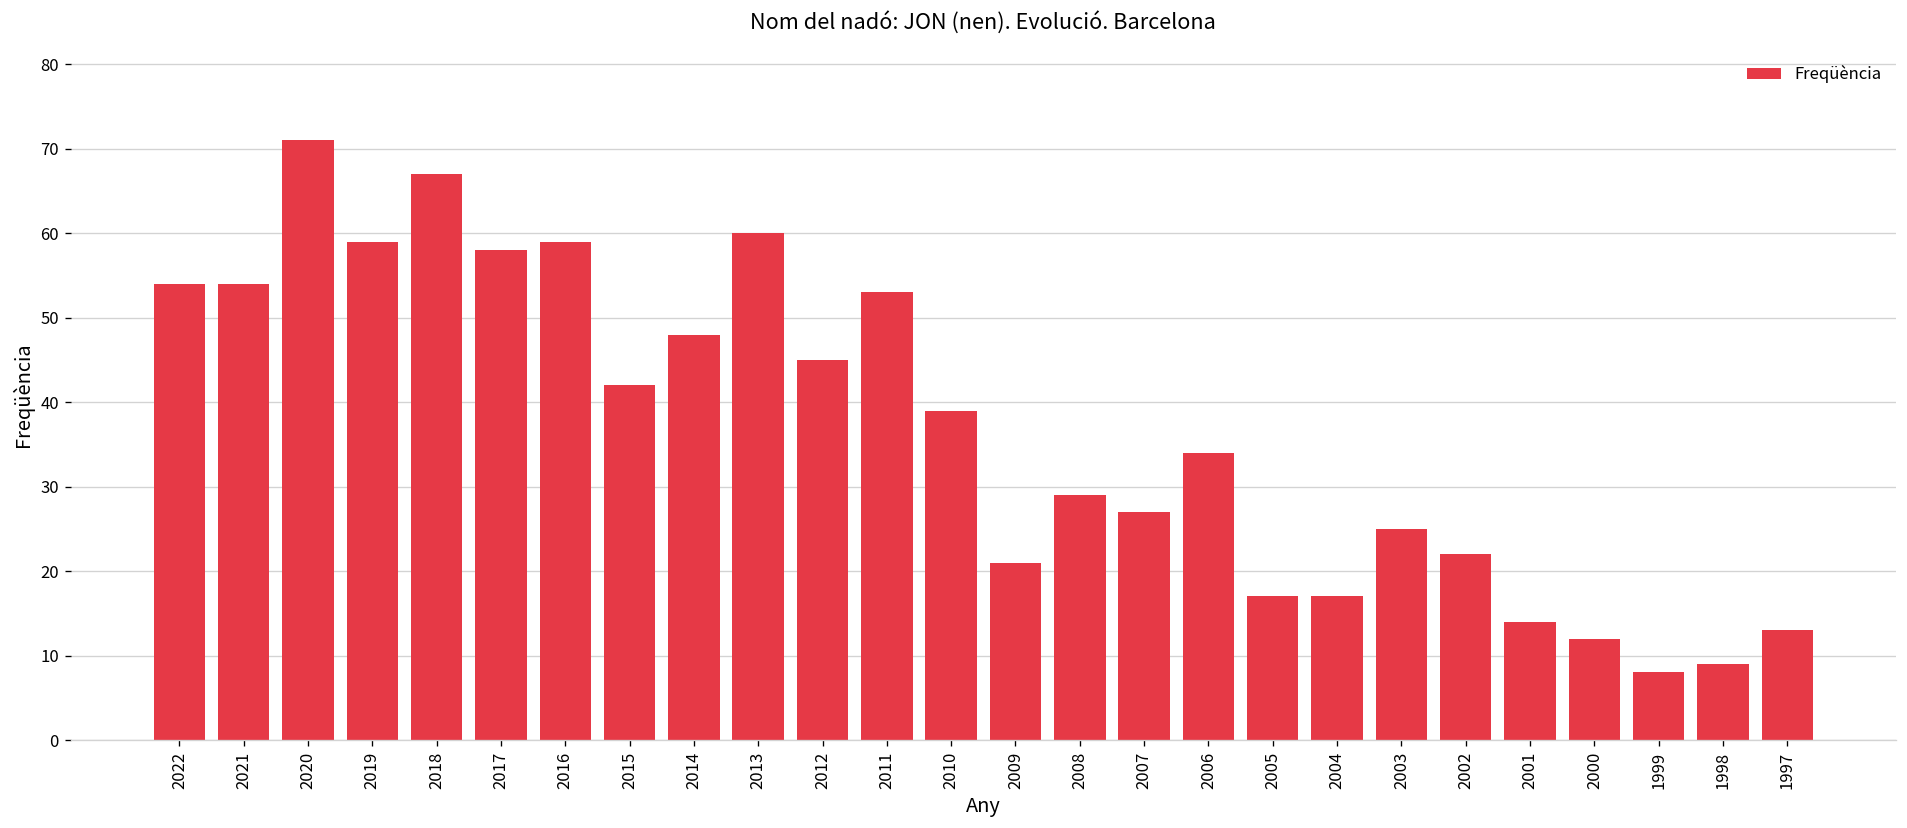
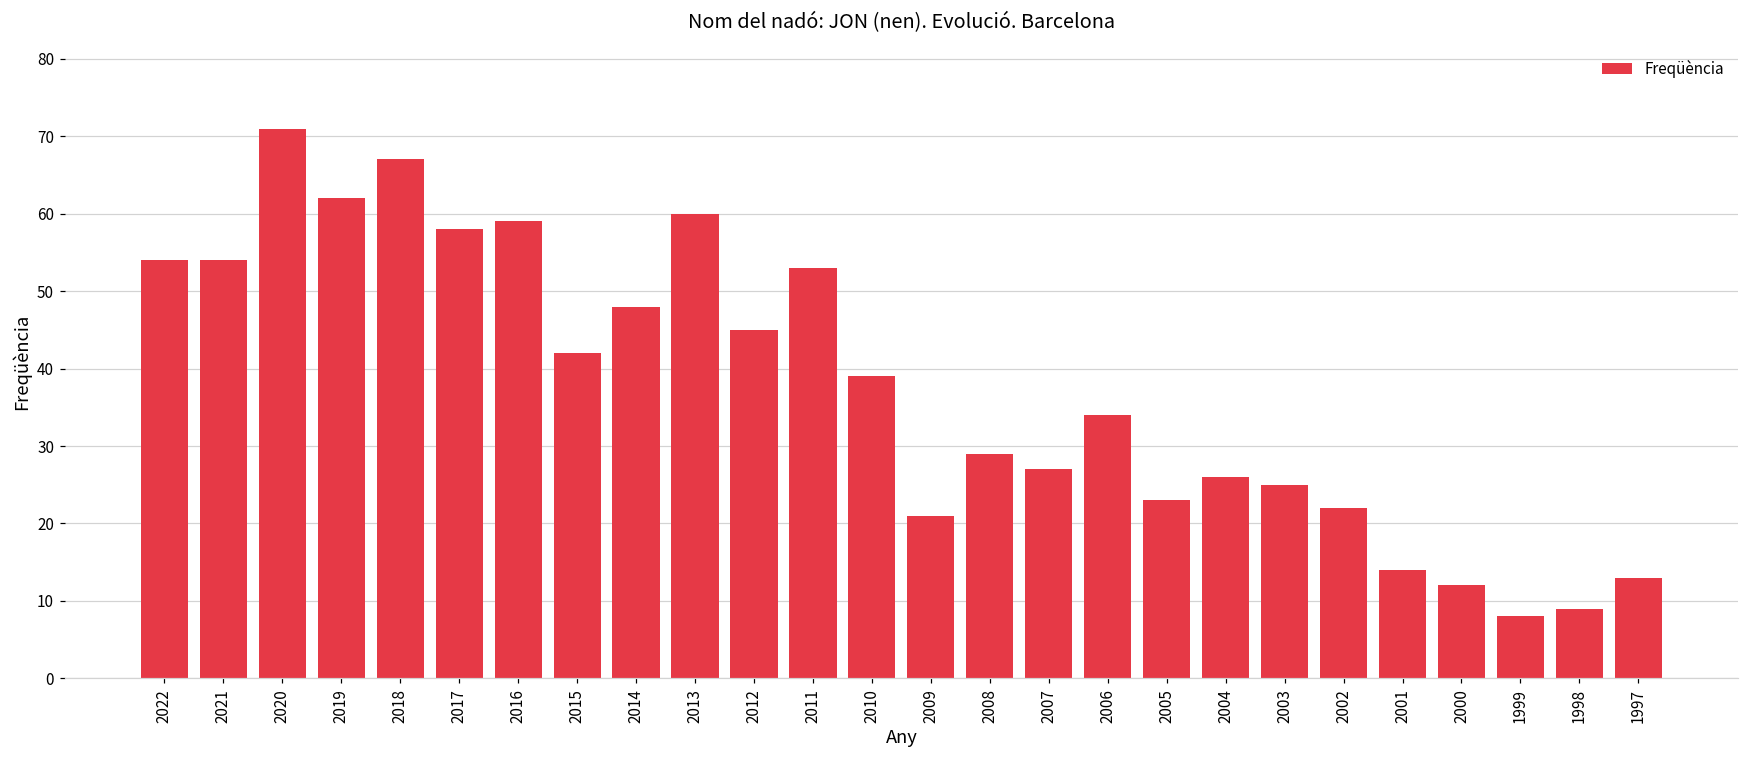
  {
    "2022": 54,
    "2021": 54,
    "2020": 71,
-   "2019": 59,
+   "2019": 62,
    "2018": 67,
    "2017": 58,
    "2016": 59,
    "2015": 42,
    "2014": 48,
    "2013": 60,
    "2012": 45,
    "2011": 53,
    "2010": 39,
    "2009": 21,
    "2008": 29,
    "2007": 27,
    "2006": 34,
-   "2005": 17,
-   "2004": 17,
+   "2005": 23,
+   "2004": 26,
    "2003": 25,
    "2002": 22,
    "2001": 14,
    "2000": 12,
    "1999": 8,
    "1998": 9,
    "1997": 13
  }
